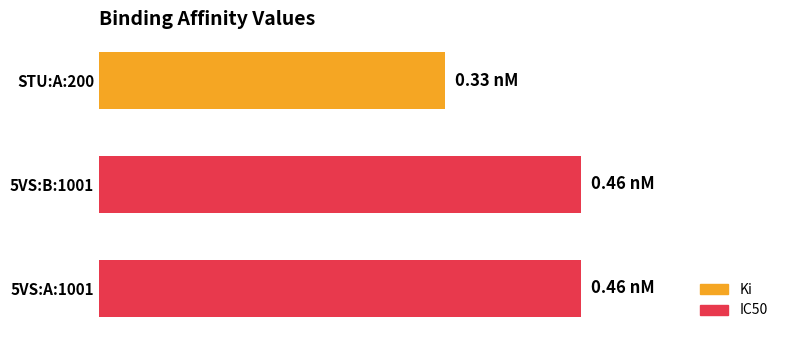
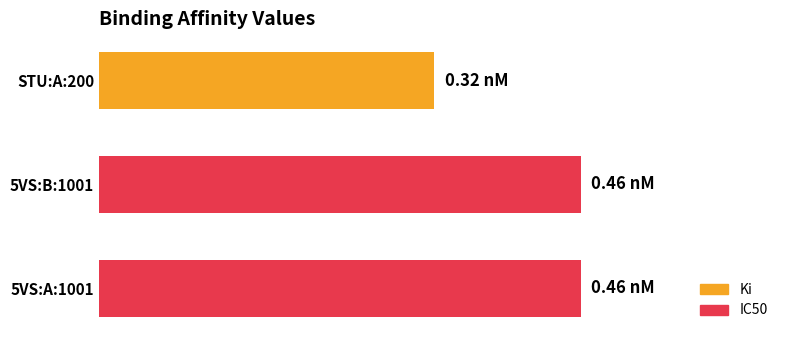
  {
-   "STU:A:200": 0.33,
+   "STU:A:200": 0.32,
    "5VS:B:1001": 0.46,
    "5VS:A:1001": 0.46
  }
